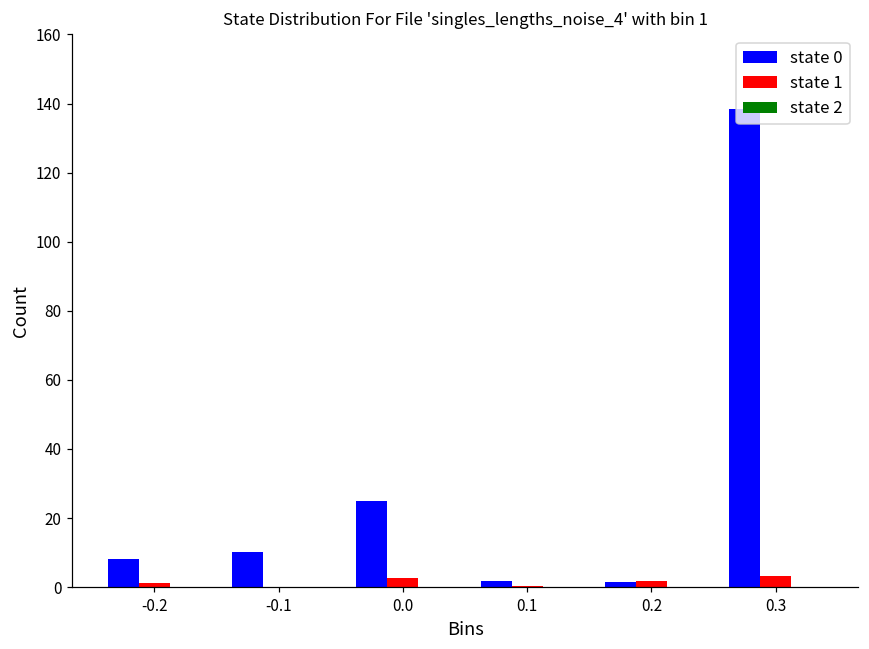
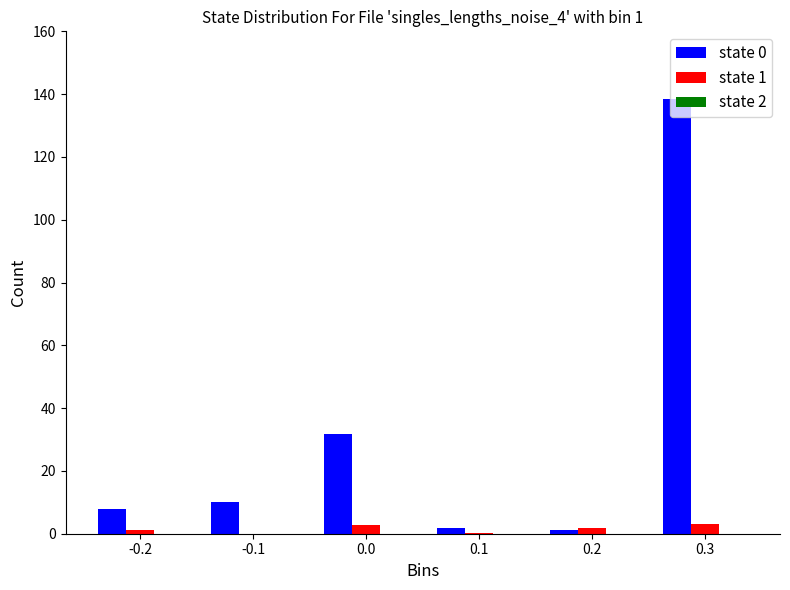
  {
    "state 0": {
      "-0.2": 8,
      "-0.1": 10,
-     "0.0": 25,
+     "0.0": 32,
      "0.1": 2,
      "0.2": 1
    },
    "state 1": {
      "-0.2": 1,
      "0.0": 3,
      "0.2": 2,
      "0.3": 3
    },
    "state 2": {
      "-0.2": 0,
      "-0.1": 0,
      "0.0": 0,
      "0.1": 0,
      "0.2": 0,
      "0.3": 0
    }
  }
